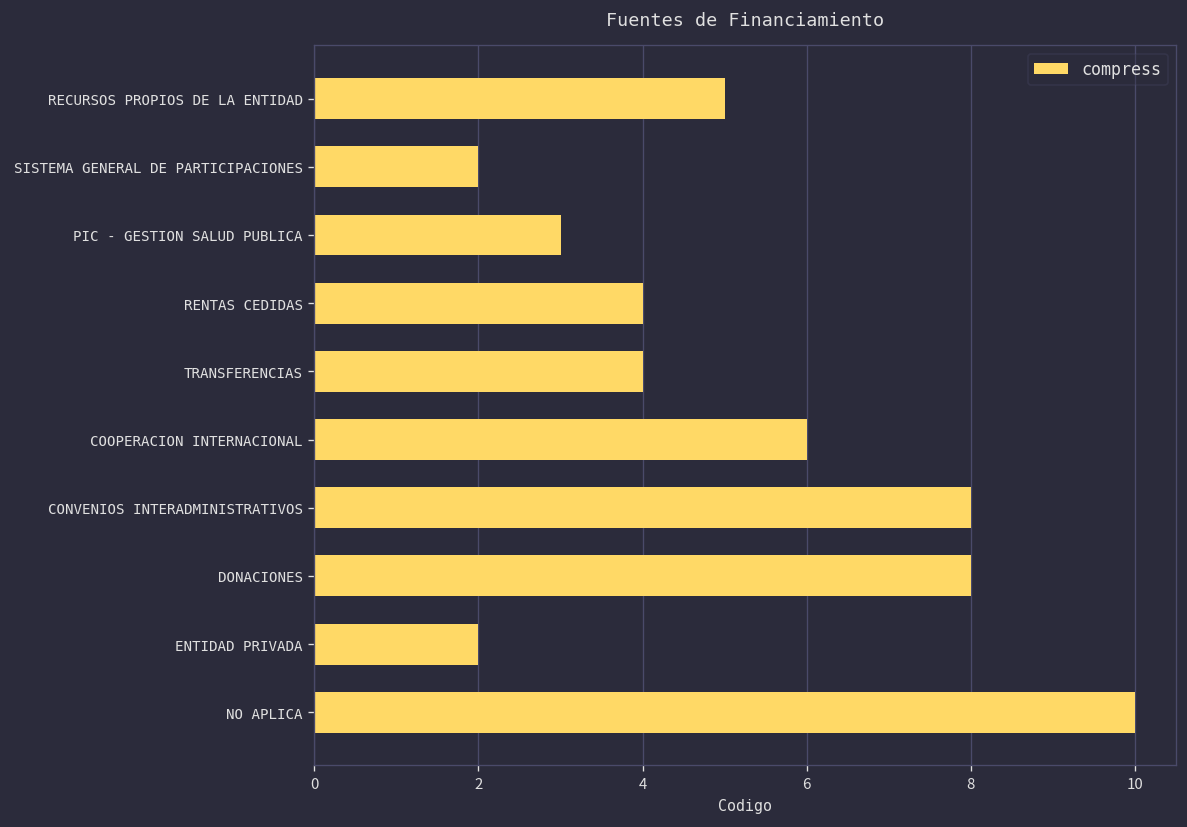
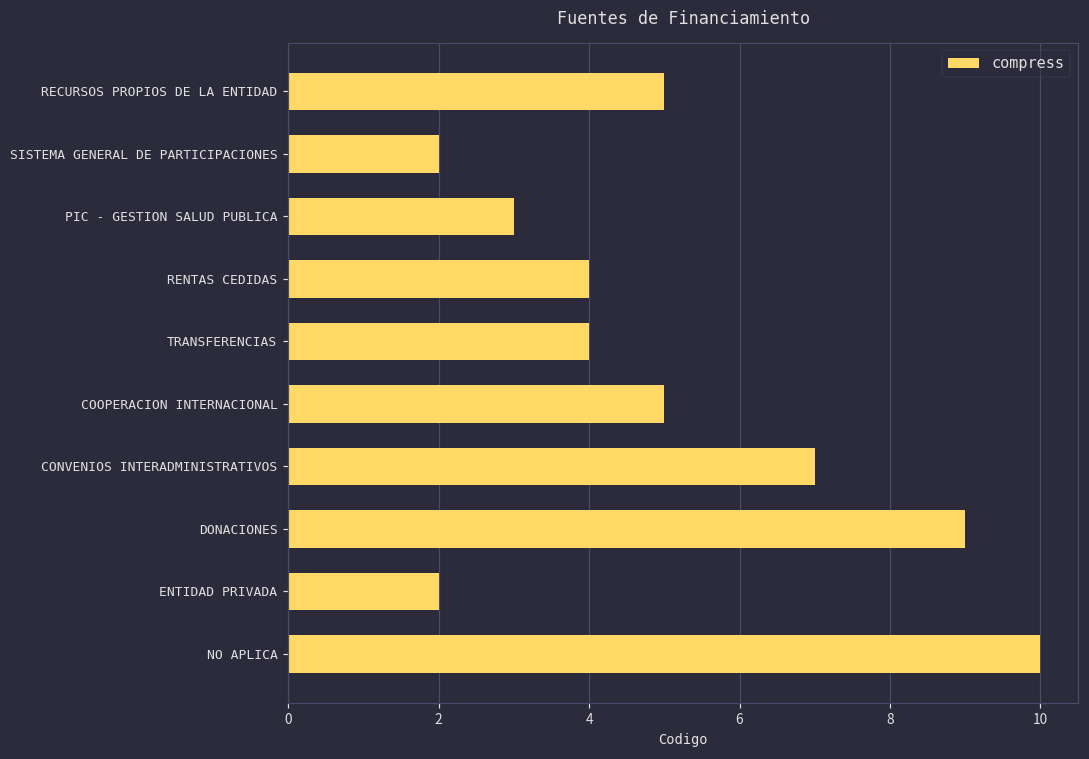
  {
    "RECURSOS PROPIOS DE LA ENTIDAD": 5,
    "SISTEMA GENERAL DE PARTICIPACIONES": 2,
    "PIC - GESTION SALUD PUBLICA": 3,
    "RENTAS CEDIDAS": 4,
    "TRANSFERENCIAS": 4,
-   "COOPERACION INTERNACIONAL": 6,
-   "CONVENIOS INTERADMINISTRATIVOS": 8,
-   "DONACIONES": 8,
+   "COOPERACION INTERNACIONAL": 5,
+   "CONVENIOS INTERADMINISTRATIVOS": 7,
+   "DONACIONES": 9,
    "ENTIDAD PRIVADA": 2,
    "NO APLICA": 10
  }
